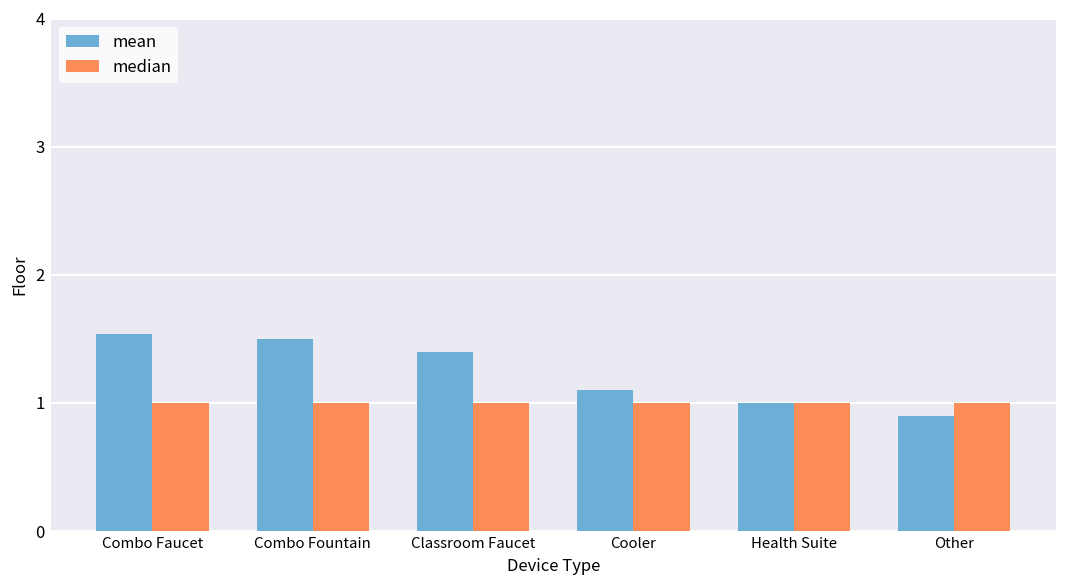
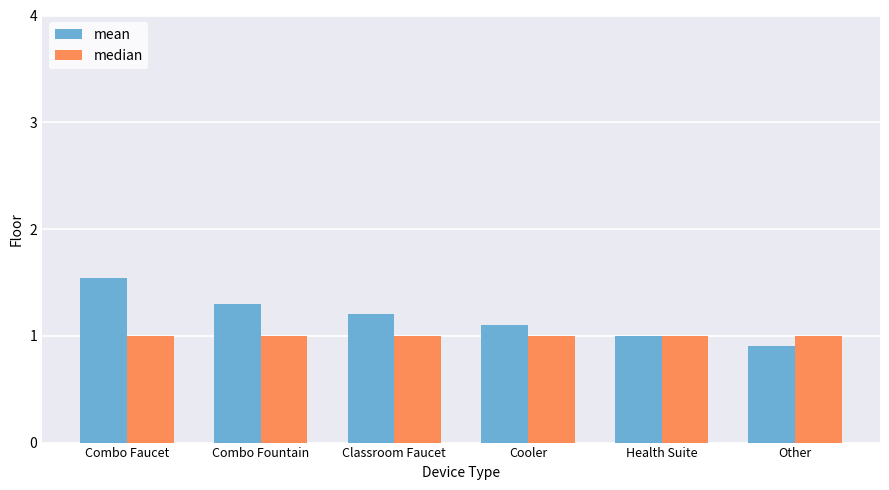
  {
    "mean": {
      "Combo Faucet": 1.54,
-     "Combo Fountain": 1.5,
-     "Classroom Faucet": 1.4,
+     "Combo Fountain": 1.3,
+     "Classroom Faucet": 1.2,
      "Cooler": 1.1,
      "Health Suite": 1.0,
      "Other": 0.9
    },
    "median": {
      "Combo Faucet": 1.0,
      "Combo Fountain": 1.0,
      "Classroom Faucet": 1.0,
      "Cooler": 1.0,
      "Health Suite": 1.0,
      "Other": 1.0
    }
  }
